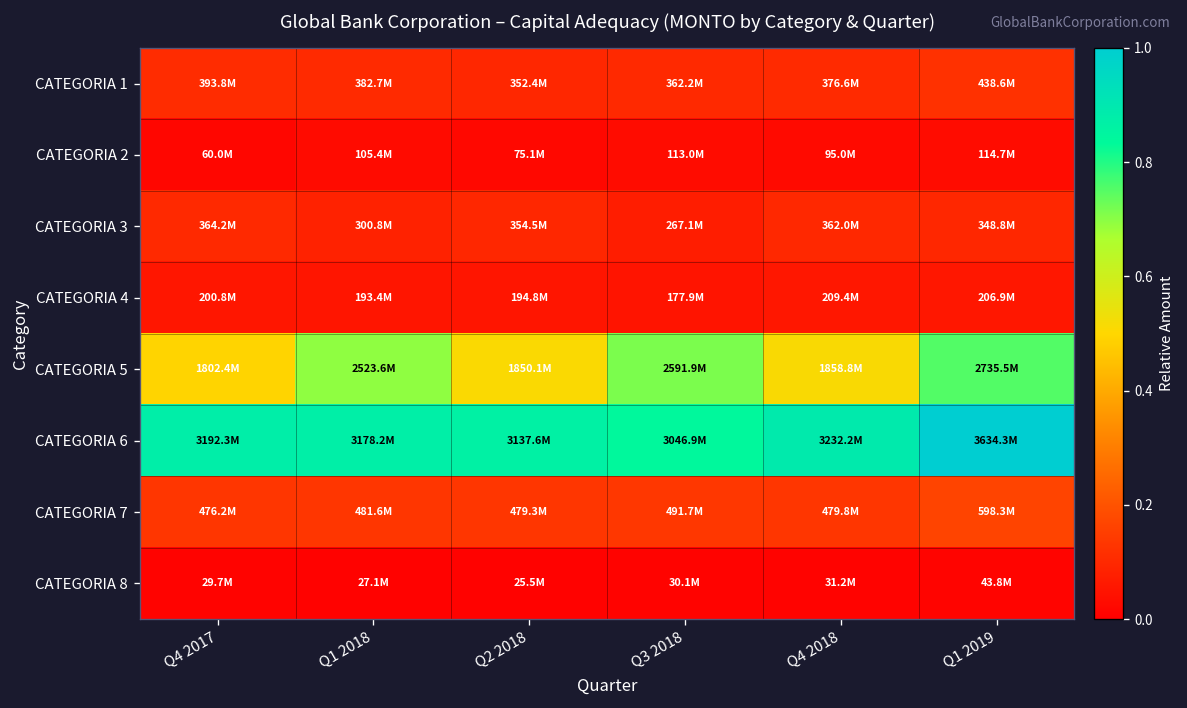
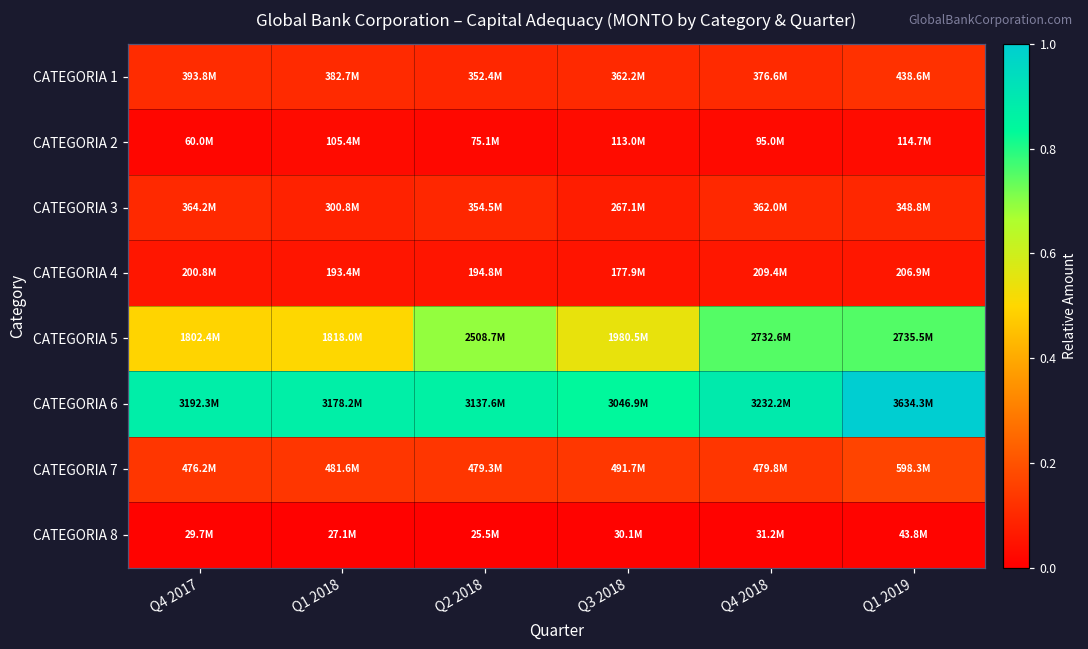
  {
    "CATEGORIA 1": {
      "Q4 2017": "393.8M",
      "Q1 2018": "382.7M",
      "Q2 2018": "352.4M",
      "Q3 2018": "362.2M",
      "Q4 2018": "376.6M",
      "Q1 2019": "438.6M"
    },
    "CATEGORIA 2": {
      "Q4 2017": "60.0M",
      "Q1 2018": "105.4M",
      "Q2 2018": "75.1M",
      "Q3 2018": "113.0M",
      "Q4 2018": "95.0M",
      "Q1 2019": "114.7M"
    },
    "CATEGORIA 3": {
      "Q4 2017": "364.2M",
      "Q1 2018": "300.8M",
      "Q2 2018": "354.5M",
      "Q3 2018": "267.1M",
      "Q4 2018": "362.0M",
      "Q1 2019": "348.8M"
    },
    "CATEGORIA 4": {
      "Q4 2017": "200.8M",
      "Q1 2018": "193.4M",
      "Q2 2018": "194.8M",
      "Q3 2018": "177.9M",
      "Q4 2018": "209.4M",
      "Q1 2019": "206.9M"
    },
    "CATEGORIA 5": {
      "Q4 2017": "1802.4M",
-     "Q1 2018": "2523.6M",
-     "Q2 2018": "1850.1M",
-     "Q3 2018": "2591.9M",
-     "Q4 2018": "1858.8M",
+     "Q1 2018": "1818.0M",
+     "Q2 2018": "2508.7M",
+     "Q3 2018": "1980.5M",
+     "Q4 2018": "2732.6M",
      "Q1 2019": "2735.5M"
    },
    "CATEGORIA 6": {
      "Q4 2017": "3192.3M",
      "Q1 2018": "3178.2M",
      "Q2 2018": "3137.6M",
      "Q3 2018": "3046.9M",
      "Q4 2018": "3232.2M",
      "Q1 2019": "3634.3M"
    },
    "CATEGORIA 7": {
      "Q4 2017": "476.2M",
      "Q1 2018": "481.6M",
      "Q2 2018": "479.3M",
      "Q3 2018": "491.7M",
      "Q4 2018": "479.8M",
      "Q1 2019": "598.3M"
    },
    "CATEGORIA 8": {
      "Q4 2017": "29.7M",
      "Q1 2018": "27.1M",
      "Q2 2018": "25.5M",
      "Q3 2018": "30.1M",
      "Q4 2018": "31.2M",
      "Q1 2019": "43.8M"
    }
  }
